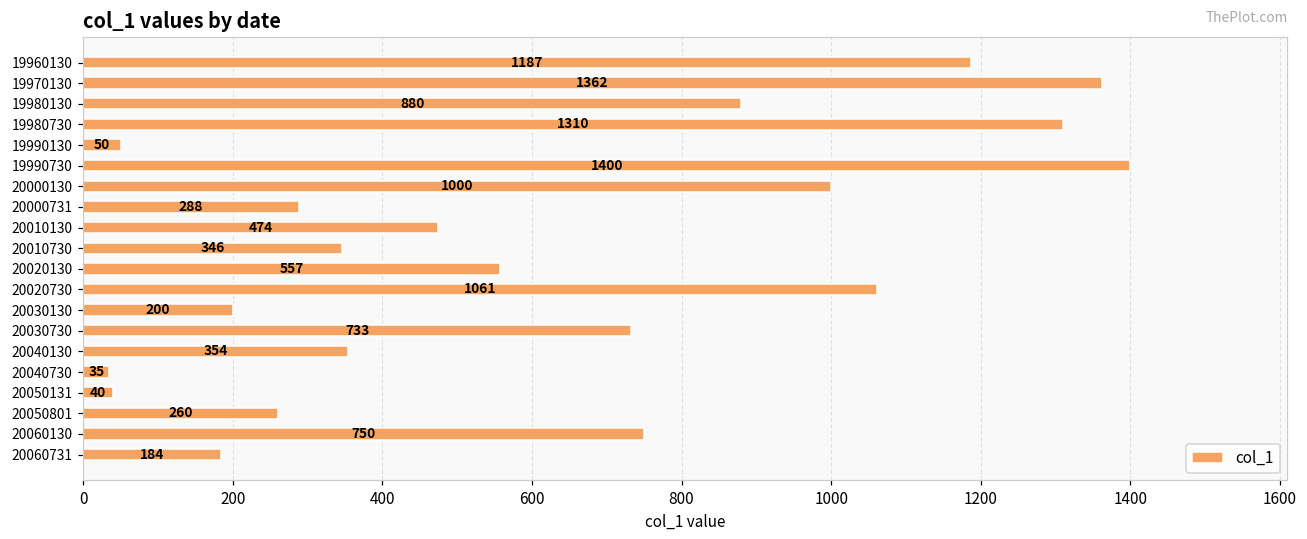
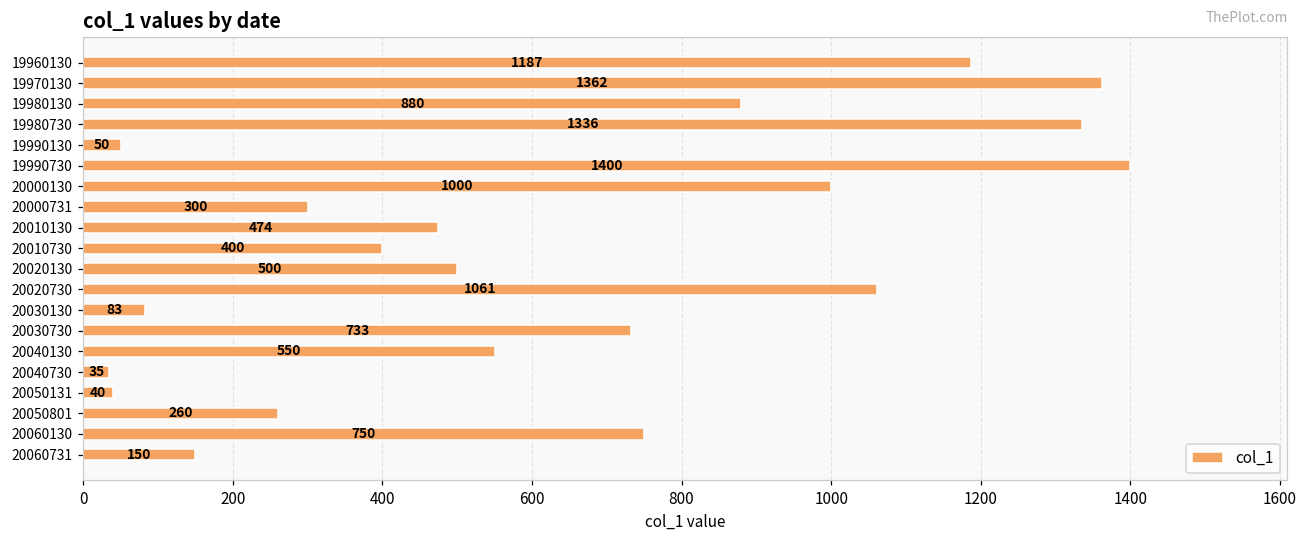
  {
    "19960130": 1187,
    "19970130": 1362,
    "19980130": 880,
-   "19980730": 1310,
+   "19980730": 1336,
    "19990130": 50,
    "19990730": 1400,
    "20000130": 1000,
-   "20000731": 288,
+   "20000731": 300,
    "20010130": 474,
-   "20010730": 346,
-   "20020130": 557,
+   "20010730": 400,
+   "20020130": 500,
    "20020730": 1061,
-   "20030130": 200,
+   "20030130": 83,
    "20030730": 733,
-   "20040130": 354,
+   "20040130": 550,
    "20040730": 35,
    "20050131": 40,
    "20050801": 260,
    "20060130": 750,
-   "20060731": 184
+   "20060731": 150
  }
